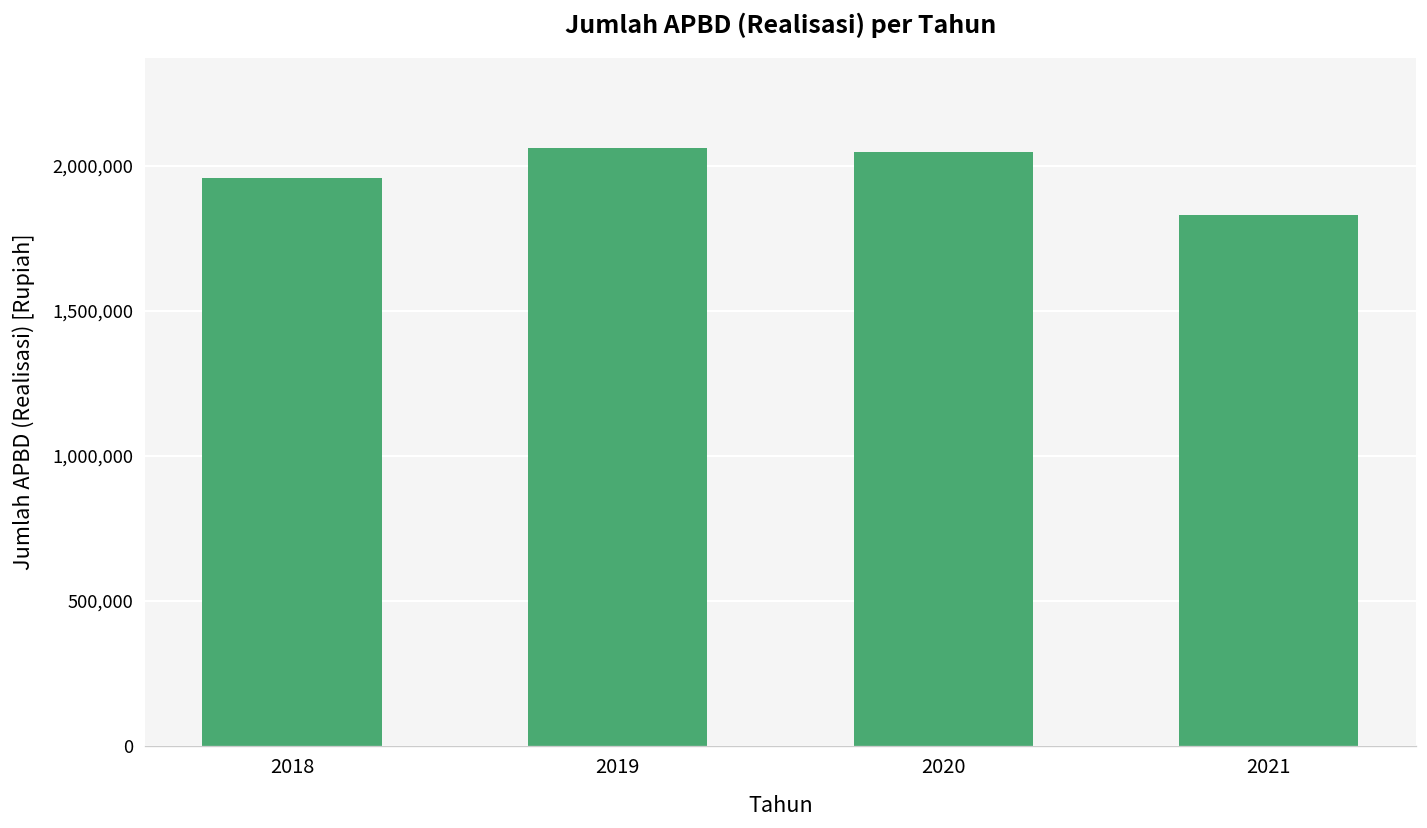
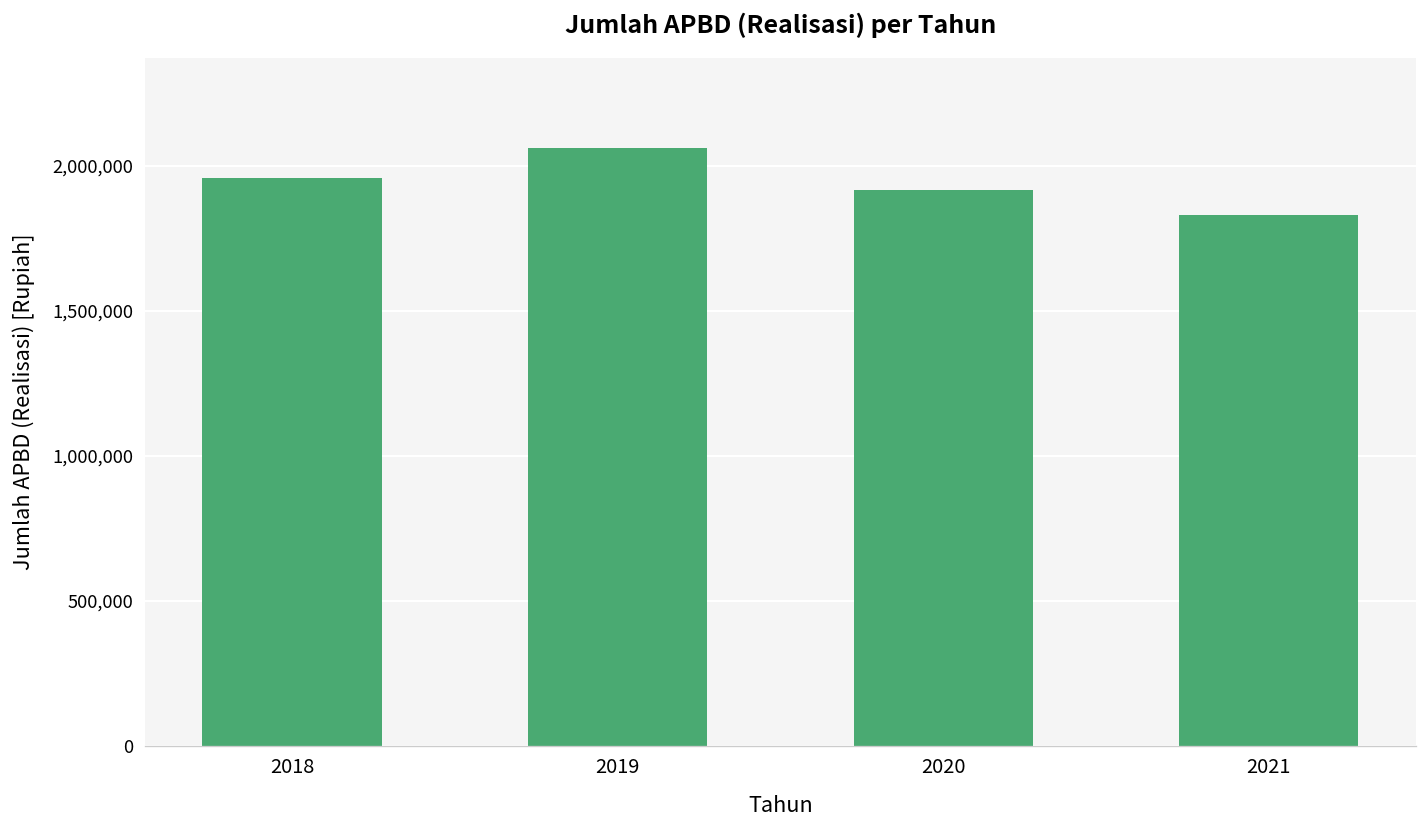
  {
    "2018": "1,960,000",
    "2019": "2,060,000",
-   "2020": "2,050,000",
+   "2020": "1,910,000",
    "2021": "1,830,000"
  }
